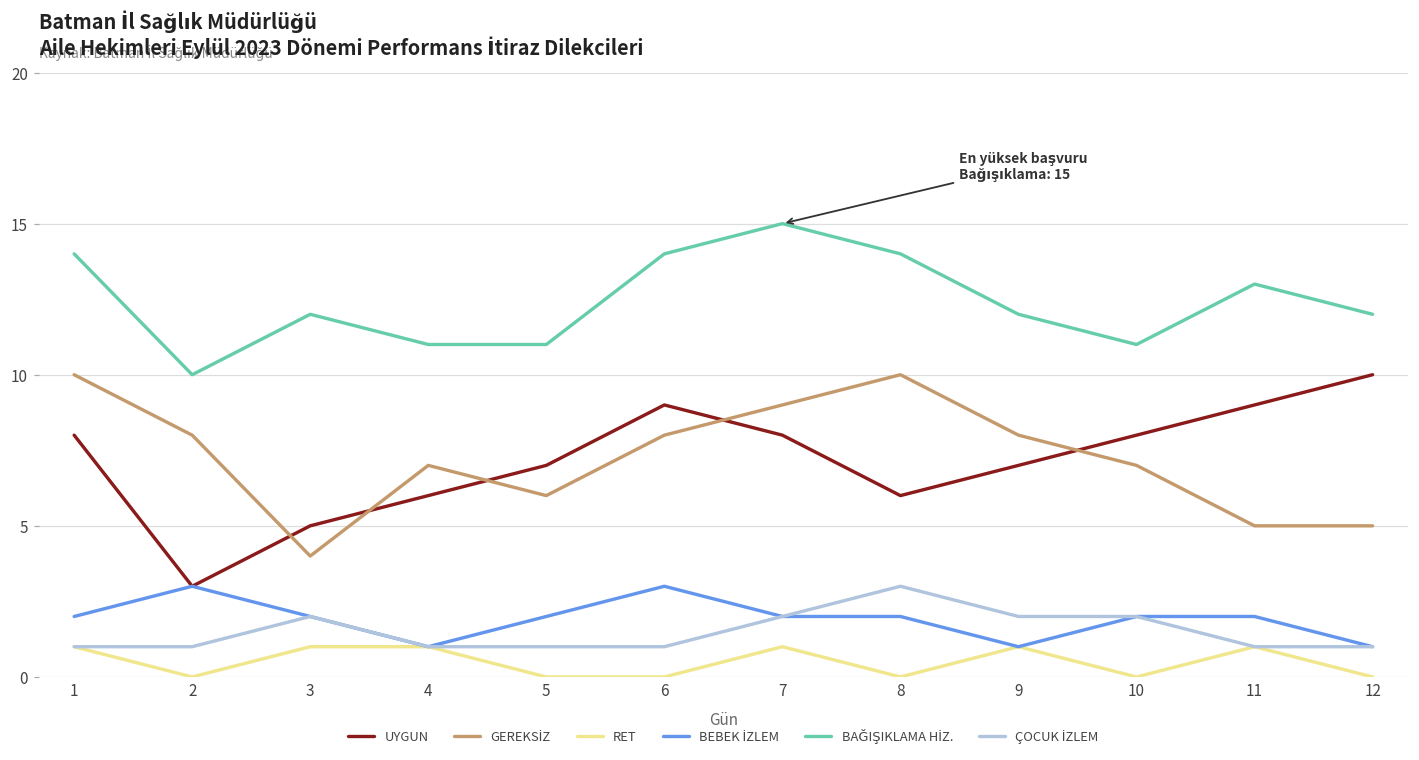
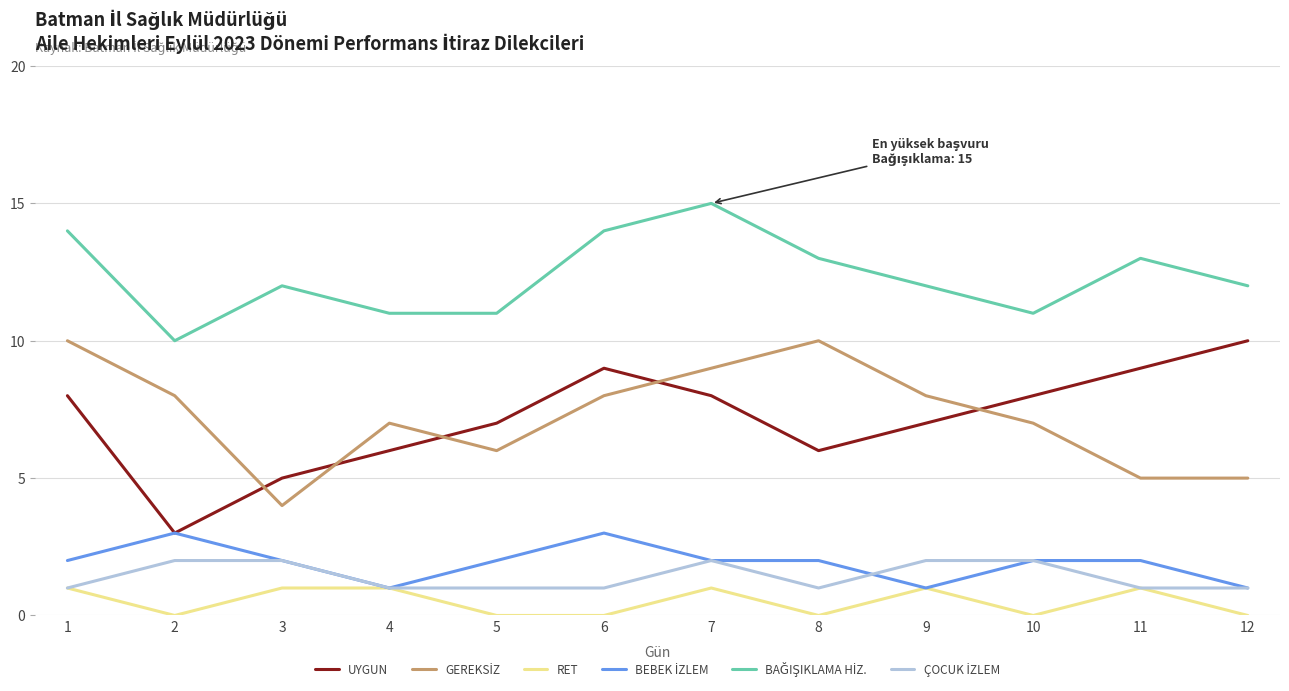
  {
    "UYGUN": {
      "1": 8,
      "3": 5,
      "4": 6,
      "5": 7,
      "6": 9,
      "7": 8,
      "8": 6,
      "9": 7,
      "10": 8,
      "11": 9,
      "12": 10
    },
    "GEREKSİZ": {
      "1": 10,
      "2": 8,
      "3": 4,
      "4": 7,
      "5": 6,
      "6": 8,
      "7": 9,
      "8": 10,
      "9": 8,
      "10": 7,
      "11": 5,
      "12": 5
    },
    "RET": {
      "2": 0,
      "3": 1,
      "5": 0,
      "6": 0,
      "7": 1,
      "8": 0,
      "10": 0,
      "12": 0
    },
    "BEBEK İZLEM": {
      "1": 2,
      "5": 2,
      "6": 3,
      "8": 2,
      "11": 2
    },
    "BAĞIŞIKLAMA HİZ.": {
      "1": 14,
      "2": 10,
      "3": 12,
      "4": 11,
      "5": 11,
      "6": 14,
-     "8": 14,
+     "8": 13,
      "9": 12,
      "10": 11,
      "11": 13,
      "12": 12
    },
    "ÇOCUK İZLEM": {
-     "2": 1,
+     "2": 2,
      "5": 1,
      "6": 1,
-     "8": 3,
+     "8": 1,
      "9": 2
    }
  }
